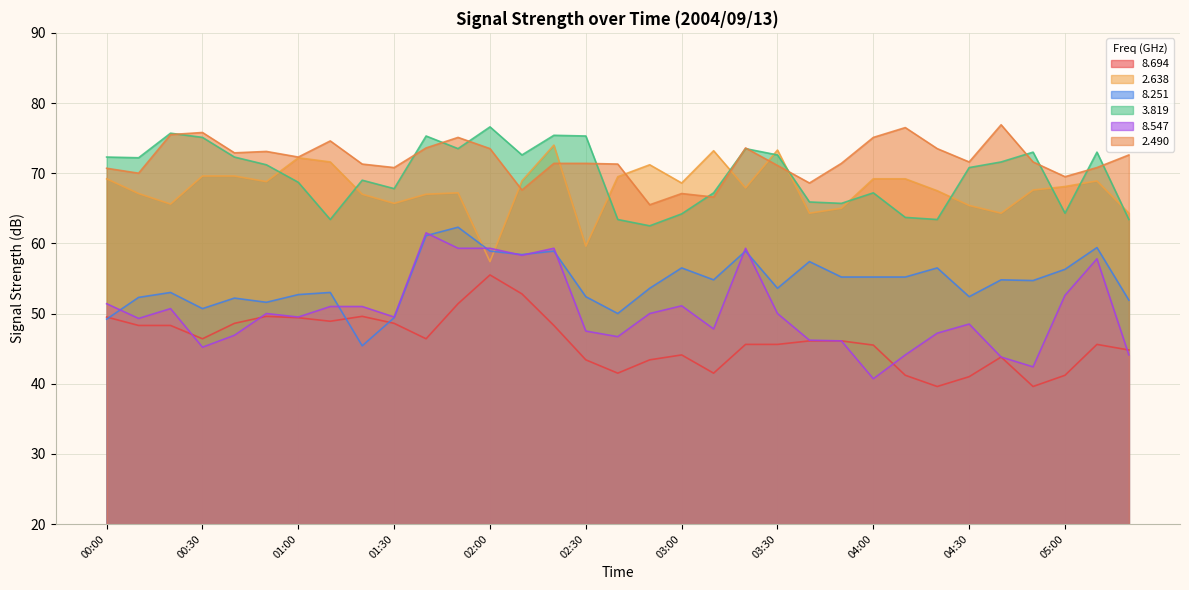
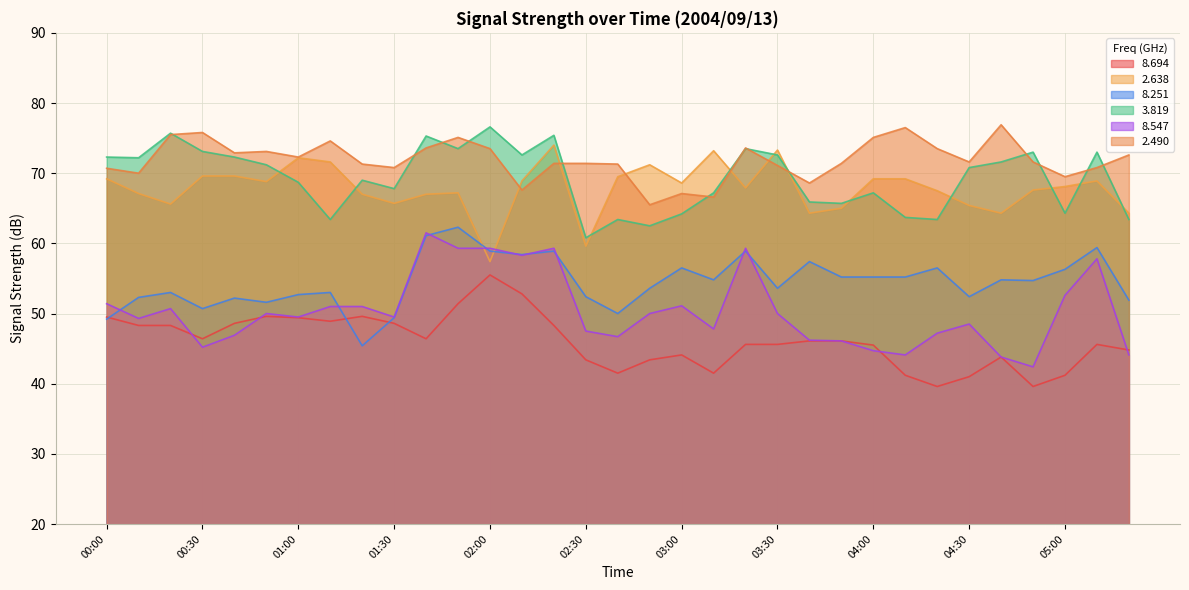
  {
    "8.251": {
      "00:30": 51,
      "01:00": 53,
      "02:00": 59,
      "02:30": 52,
      "03:00": 57,
      "03:30": 54,
      "04:00": 55,
      "04:30": 52,
      "05:00": 56
    },
    "3.819": {
      "00:00": 72,
-     "00:30": 75,
+     "00:30": 73,
      "01:00": 69,
      "01:30": 68,
      "02:00": 77,
-     "02:30": 75,
+     "02:30": 61,
      "03:00": 64,
      "03:30": 73,
      "04:00": 67,
      "04:30": 71,
      "05:00": 64
    },
    "8.547": {
      "00:00": 51,
      "00:30": 45,
      "02:00": 59,
      "02:30": 48,
      "03:00": 51,
      "03:30": 50,
-     "04:00": 41,
+     "04:00": 45,
      "04:30": 49,
      "05:00": 53
    }
  }
